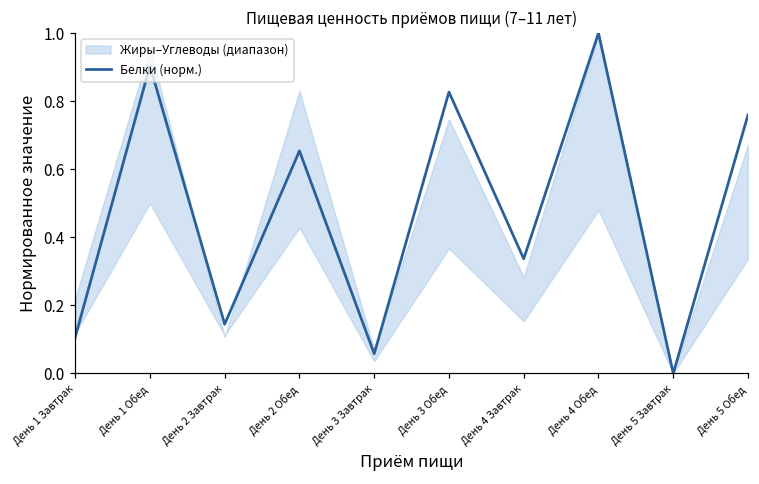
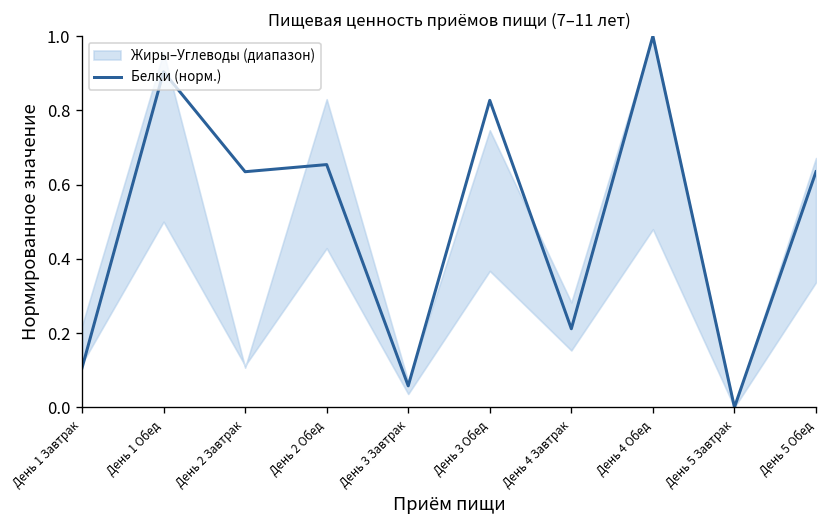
  {
    "Белки (норм.)": {
      "День 1 Завтрак": 0.11,
-     "День 2 Завтрак": 0.14,
+     "День 2 Завтрак": 0.63,
      "День 2 Обед": 0.65,
      "День 3 Завтрак": 0.06,
      "День 3 Обед": 0.83,
-     "День 4 Завтрак": 0.34,
-     "День 5 Обед": 0.76
+     "День 4 Завтрак": 0.21,
+     "День 5 Обед": 0.63
    }
  }
